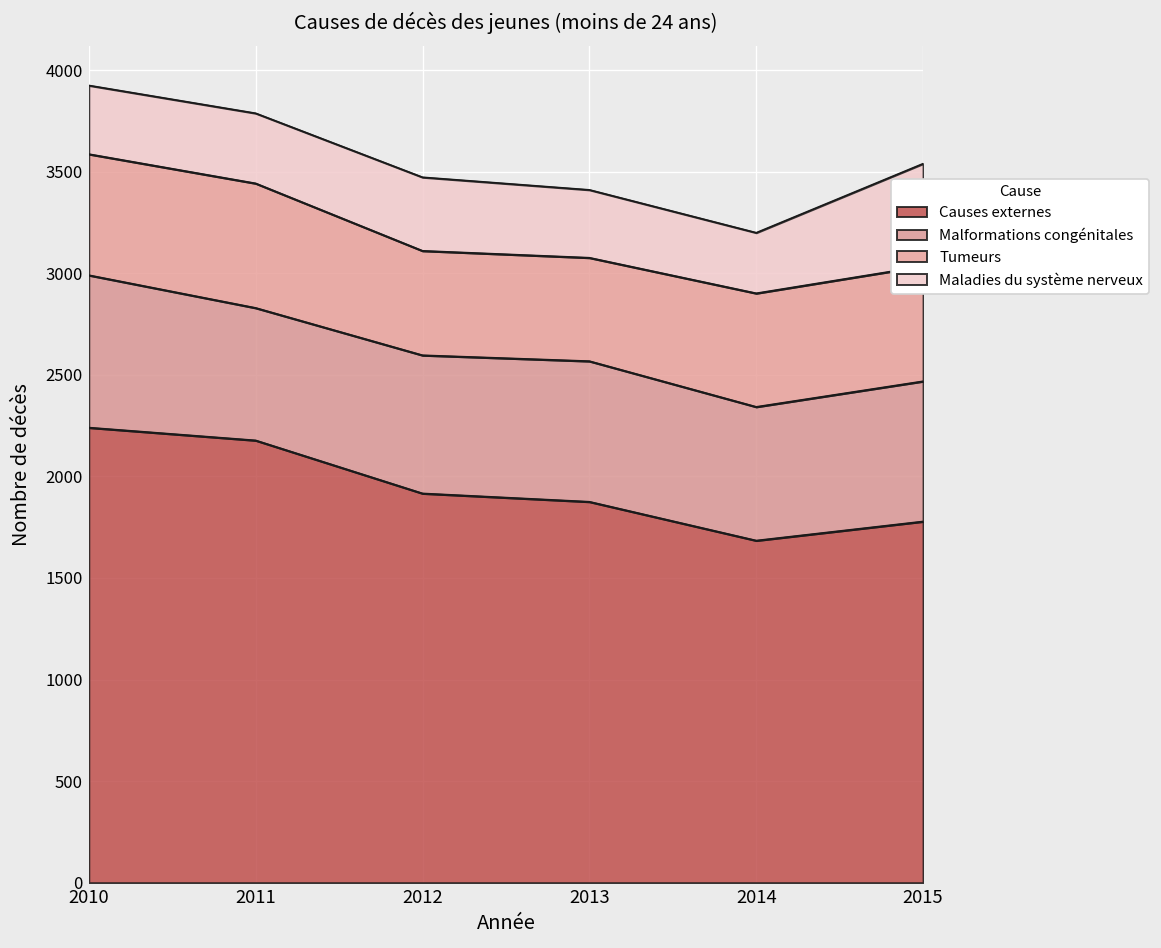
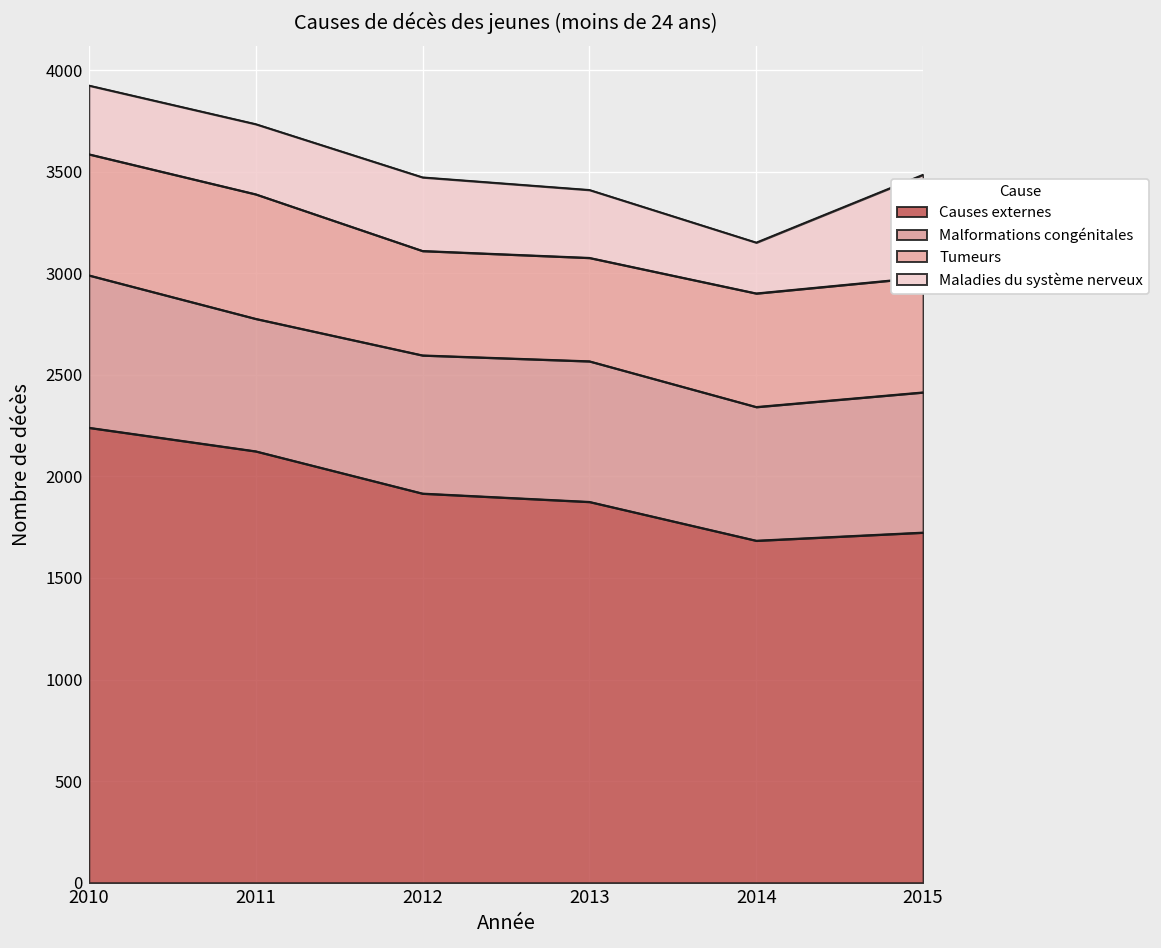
  {
    "Causes externes": {
      "2010": 2240,
-     "2011": 2180,
+     "2011": 2120,
      "2012": 1920,
      "2013": 1880,
      "2014": 1680,
-     "2015": 1780
+     "2015": 1720
    },
    "Maladies du système nerveux": {
      "2010": 340,
      "2011": 350,
      "2012": 360,
      "2013": 330,
-     "2014": 300,
+     "2014": 250,
      "2015": 510
    }
  }
